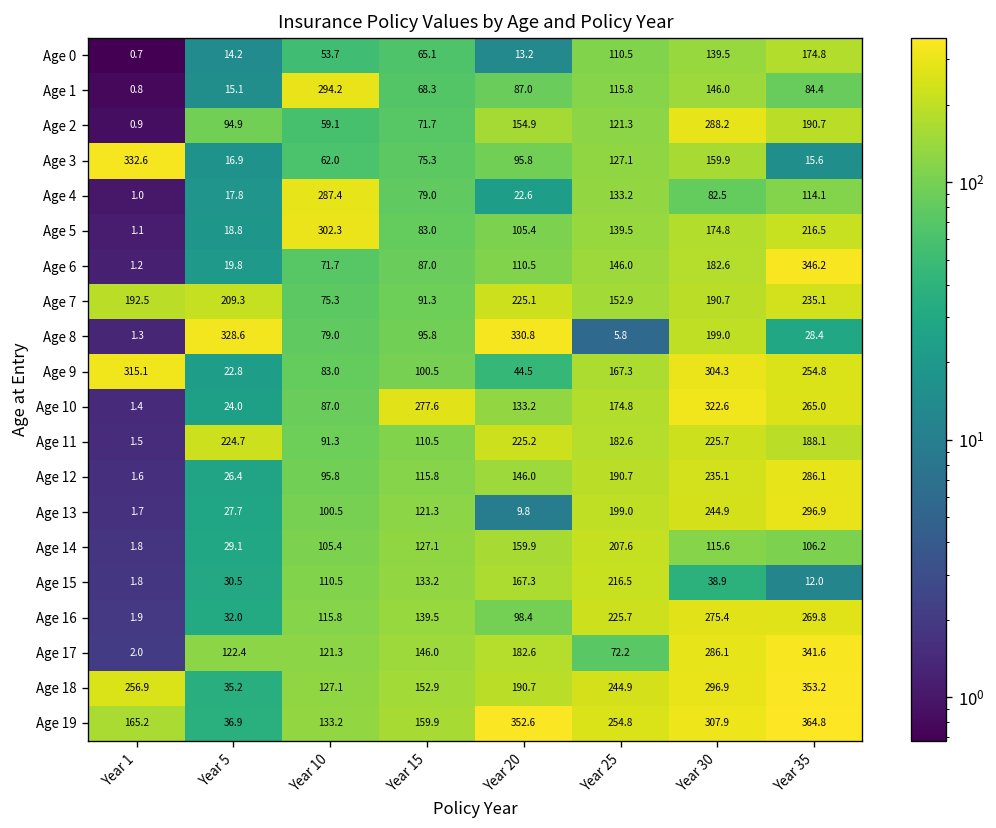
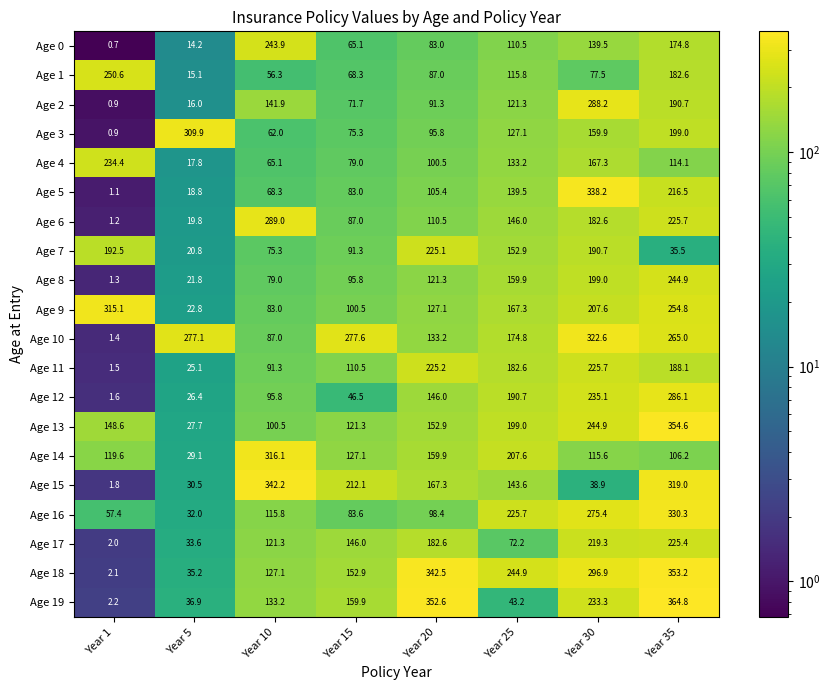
  {
    "Age 0": {
      "Year 1": 0.7,
      "Year 5": 14.2,
-     "Year 10": 53.7,
+     "Year 10": 243.9,
      "Year 15": 65.1,
-     "Year 20": 13.2,
+     "Year 20": 83.0,
      "Year 25": 110.5,
      "Year 30": 139.5,
      "Year 35": 174.8
    },
    "Age 1": {
-     "Year 1": 0.8,
+     "Year 1": 250.6,
      "Year 5": 15.1,
-     "Year 10": 294.2,
+     "Year 10": 56.3,
      "Year 15": 68.3,
      "Year 20": 87.0,
      "Year 25": 115.8,
-     "Year 30": 146.0,
-     "Year 35": 84.4
+     "Year 30": 77.5,
+     "Year 35": 182.6
    },
    "Age 2": {
      "Year 1": 0.9,
-     "Year 5": 94.9,
-     "Year 10": 59.1,
+     "Year 5": 16.0,
+     "Year 10": 141.9,
      "Year 15": 71.7,
-     "Year 20": 154.9,
+     "Year 20": 91.3,
      "Year 25": 121.3,
      "Year 30": 288.2,
      "Year 35": 190.7
    },
    "Age 3": {
-     "Year 1": 332.6,
-     "Year 5": 16.9,
+     "Year 1": 0.9,
+     "Year 5": 309.9,
      "Year 10": 62.0,
      "Year 15": 75.3,
      "Year 20": 95.8,
      "Year 25": 127.1,
      "Year 30": 159.9,
-     "Year 35": 15.6
+     "Year 35": 199.0
    },
    "Age 4": {
-     "Year 1": 1.0,
+     "Year 1": 234.4,
      "Year 5": 17.8,
-     "Year 10": 287.4,
+     "Year 10": 65.1,
      "Year 15": 79.0,
-     "Year 20": 22.6,
+     "Year 20": 100.5,
      "Year 25": 133.2,
-     "Year 30": 82.5,
+     "Year 30": 167.3,
      "Year 35": 114.1
    },
    "Age 5": {
      "Year 1": 1.1,
      "Year 5": 18.8,
-     "Year 10": 302.3,
+     "Year 10": 68.3,
      "Year 15": 83.0,
      "Year 20": 105.4,
      "Year 25": 139.5,
-     "Year 30": 174.8,
+     "Year 30": 338.2,
      "Year 35": 216.5
    },
    "Age 6": {
      "Year 1": 1.2,
      "Year 5": 19.8,
-     "Year 10": 71.7,
+     "Year 10": 289.0,
      "Year 15": 87.0,
      "Year 20": 110.5,
      "Year 25": 146.0,
      "Year 30": 182.6,
-     "Year 35": 346.2
+     "Year 35": 225.7
    },
    "Age 7": {
      "Year 1": 192.5,
-     "Year 5": 209.3,
+     "Year 5": 20.8,
      "Year 10": 75.3,
      "Year 15": 91.3,
      "Year 20": 225.1,
      "Year 25": 152.9,
      "Year 30": 190.7,
-     "Year 35": 235.1
+     "Year 35": 35.5
    },
    "Age 8": {
      "Year 1": 1.3,
-     "Year 5": 328.6,
+     "Year 5": 21.8,
      "Year 10": 79.0,
      "Year 15": 95.8,
-     "Year 20": 330.8,
-     "Year 25": 5.8,
+     "Year 20": 121.3,
+     "Year 25": 159.9,
      "Year 30": 199.0,
-     "Year 35": 28.4
+     "Year 35": 244.9
    },
    "Age 9": {
      "Year 1": 315.1,
      "Year 5": 22.8,
      "Year 10": 83.0,
      "Year 15": 100.5,
-     "Year 20": 44.5,
+     "Year 20": 127.1,
      "Year 25": 167.3,
-     "Year 30": 304.3,
+     "Year 30": 207.6,
      "Year 35": 254.8
    },
    "Age 10": {
      "Year 1": 1.4,
-     "Year 5": 24.0,
+     "Year 5": 277.1,
      "Year 10": 87.0,
      "Year 15": 277.6,
      "Year 20": 133.2,
      "Year 25": 174.8,
      "Year 30": 322.6,
      "Year 35": 265.0
    },
    "Age 11": {
      "Year 1": 1.5,
-     "Year 5": 224.7,
+     "Year 5": 25.1,
      "Year 10": 91.3,
      "Year 15": 110.5,
      "Year 20": 225.2,
      "Year 25": 182.6,
      "Year 30": 225.7,
      "Year 35": 188.1
    },
    "Age 12": {
      "Year 1": 1.6,
      "Year 5": 26.4,
      "Year 10": 95.8,
-     "Year 15": 115.8,
+     "Year 15": 46.5,
      "Year 20": 146.0,
      "Year 25": 190.7,
      "Year 30": 235.1,
      "Year 35": 286.1
    },
    "Age 13": {
-     "Year 1": 1.7,
+     "Year 1": 148.6,
      "Year 5": 27.7,
      "Year 10": 100.5,
      "Year 15": 121.3,
-     "Year 20": 9.8,
+     "Year 20": 152.9,
      "Year 25": 199.0,
      "Year 30": 244.9,
-     "Year 35": 296.9
+     "Year 35": 354.6
    },
    "Age 14": {
-     "Year 1": 1.8,
+     "Year 1": 119.6,
      "Year 5": 29.1,
-     "Year 10": 105.4,
+     "Year 10": 316.1,
      "Year 15": 127.1,
      "Year 20": 159.9,
      "Year 25": 207.6,
      "Year 30": 115.6,
      "Year 35": 106.2
    },
    "Age 15": {
      "Year 1": 1.8,
      "Year 5": 30.5,
-     "Year 10": 110.5,
-     "Year 15": 133.2,
+     "Year 10": 342.2,
+     "Year 15": 212.1,
      "Year 20": 167.3,
-     "Year 25": 216.5,
+     "Year 25": 143.6,
      "Year 30": 38.9,
-     "Year 35": 12.0
+     "Year 35": 319.0
    },
    "Age 16": {
-     "Year 1": 1.9,
+     "Year 1": 57.4,
      "Year 5": 32.0,
      "Year 10": 115.8,
-     "Year 15": 139.5,
+     "Year 15": 83.6,
      "Year 20": 98.4,
      "Year 25": 225.7,
      "Year 30": 275.4,
-     "Year 35": 269.8
+     "Year 35": 330.3
    },
    "Age 17": {
      "Year 1": 2.0,
-     "Year 5": 122.4,
+     "Year 5": 33.6,
      "Year 10": 121.3,
      "Year 15": 146.0,
      "Year 20": 182.6,
      "Year 25": 72.2,
-     "Year 30": 286.1,
-     "Year 35": 341.6
+     "Year 30": 219.3,
+     "Year 35": 225.4
    },
    "Age 18": {
-     "Year 1": 256.9,
+     "Year 1": 2.1,
      "Year 5": 35.2,
      "Year 10": 127.1,
      "Year 15": 152.9,
-     "Year 20": 190.7,
+     "Year 20": 342.5,
      "Year 25": 244.9,
      "Year 30": 296.9,
      "Year 35": 353.2
    },
    "Age 19": {
-     "Year 1": 165.2,
+     "Year 1": 2.2,
      "Year 5": 36.9,
      "Year 10": 133.2,
      "Year 15": 159.9,
      "Year 20": 352.6,
-     "Year 25": 254.8,
-     "Year 30": 307.9,
+     "Year 25": 43.2,
+     "Year 30": 233.3,
      "Year 35": 364.8
    }
  }
